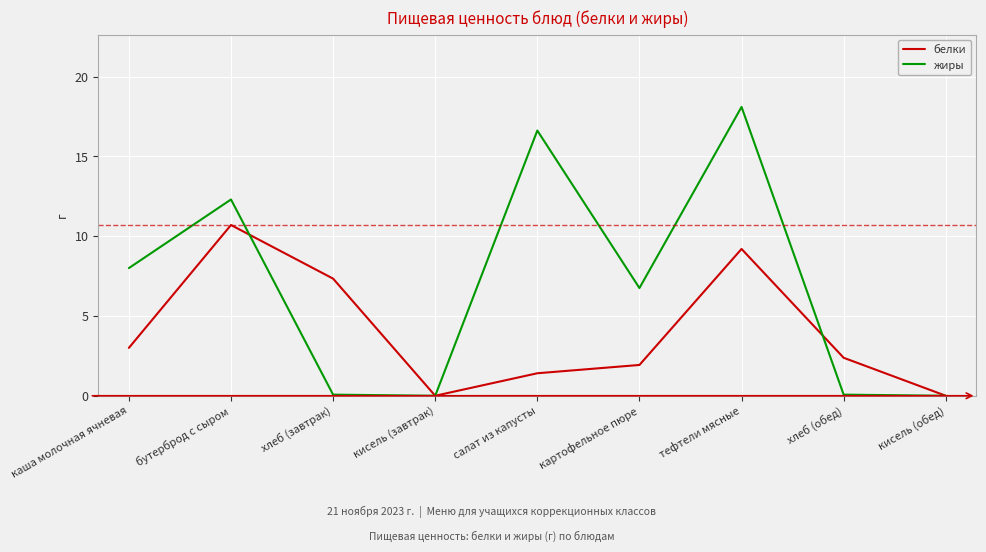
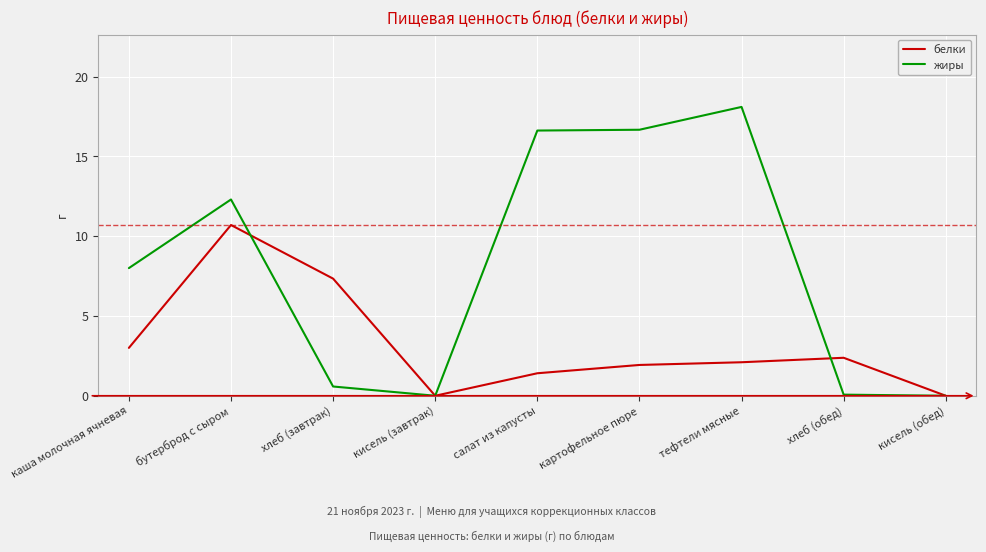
  {
    "белки": {
      "каша молочная ячневая": 3.0,
      "бутерброд с сыром": 10.7,
      "хлеб (завтрак)": 7.3,
      "салат из капусты": 1.4,
      "картофельное пюре": 1.9,
-     "тефтели мясные": 9.2,
+     "тефтели мясные": 2.1,
      "хлеб (обед)": 2.4
    },
    "жиры": {
      "каша молочная ячневая": 8.0,
      "бутерброд с сыром": 12.3,
-     "хлеб (завтрак)": 0.1,
+     "хлеб (завтрак)": 0.6,
      "салат из капусты": 16.6,
-     "картофельное пюре": 6.8,
+     "картофельное пюре": 16.7,
      "тефтели мясные": 18.1,
      "хлеб (обед)": 0.1
    }
  }
